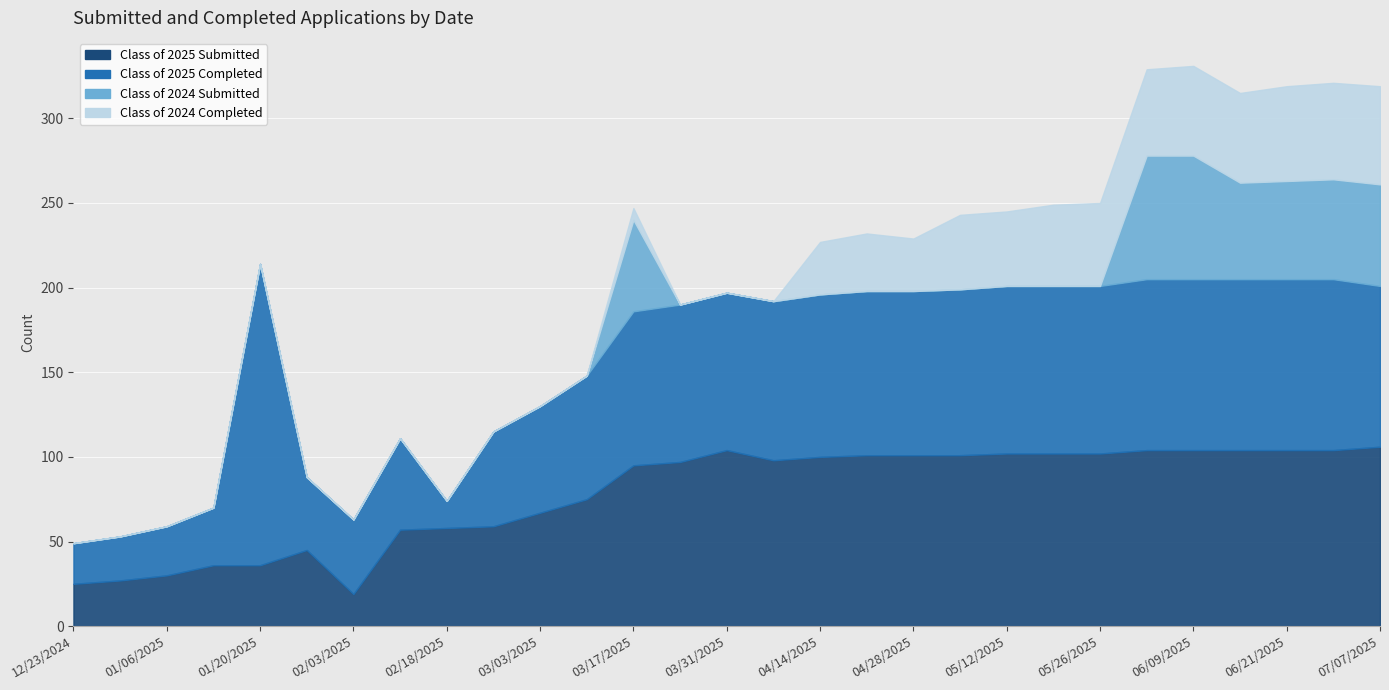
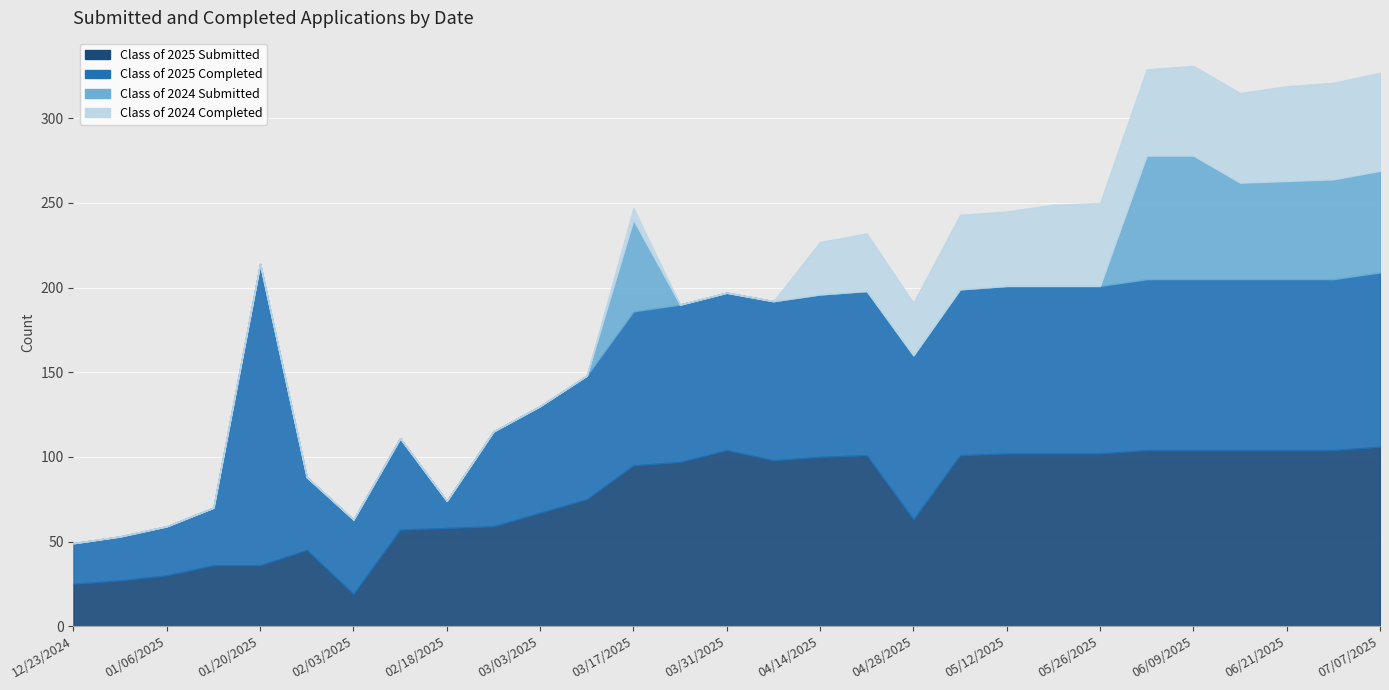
  {
    "Class of 2025 Submitted": {
      "12/23/2024": 25,
      "01/06/2025": 30,
      "01/20/2025": 36,
      "02/03/2025": 19,
      "02/18/2025": 58,
      "03/03/2025": 67,
      "03/17/2025": 95,
      "03/31/2025": 104,
      "04/14/2025": 100,
-     "04/28/2025": 101,
+     "04/28/2025": 63,
      "05/12/2025": 102,
      "05/26/2025": 102,
      "06/09/2025": 104,
      "06/21/2025": 104,
      "07/07/2025": 106
    },
    "Class of 2025 Completed": {
      "03/17/2025": 91,
      "06/09/2025": 101,
      "06/21/2025": 101,
-     "07/07/2025": 95
+     "07/07/2025": 103
    },
    "Class of 2024 Submitted": {
      "03/17/2025": 54,
      "06/09/2025": 73,
      "06/21/2025": 58,
      "07/07/2025": 60
    },
    "Class of 2024 Completed": {
      "03/17/2025": 7,
      "04/14/2025": 31,
      "04/28/2025": 31,
      "05/12/2025": 44,
      "05/26/2025": 49,
      "06/09/2025": 53,
      "06/21/2025": 56,
      "07/07/2025": 58
    }
  }
